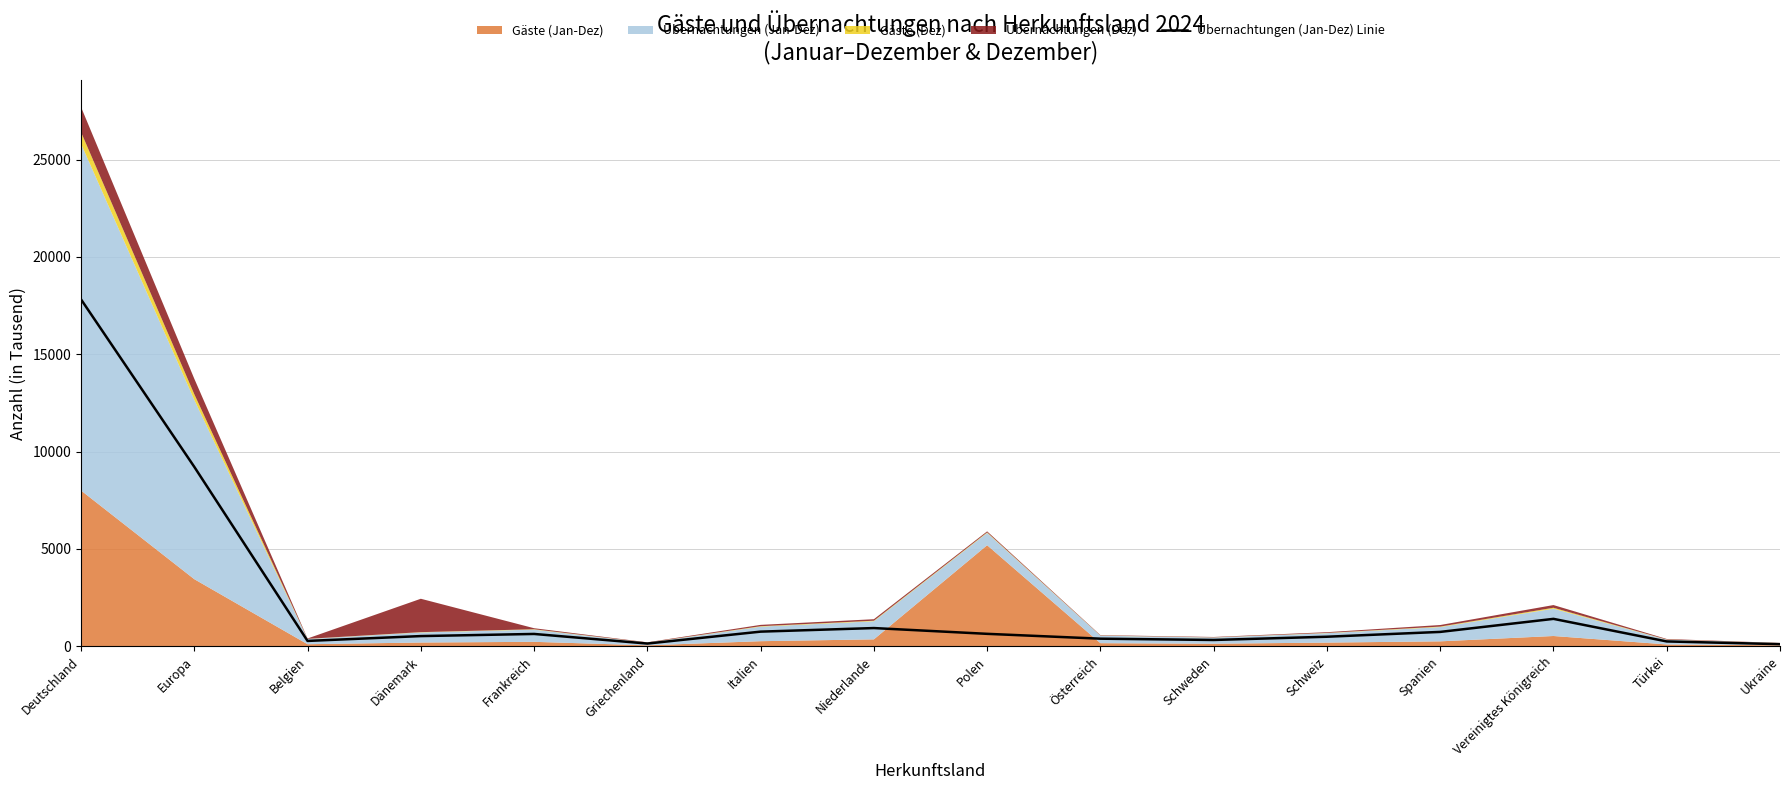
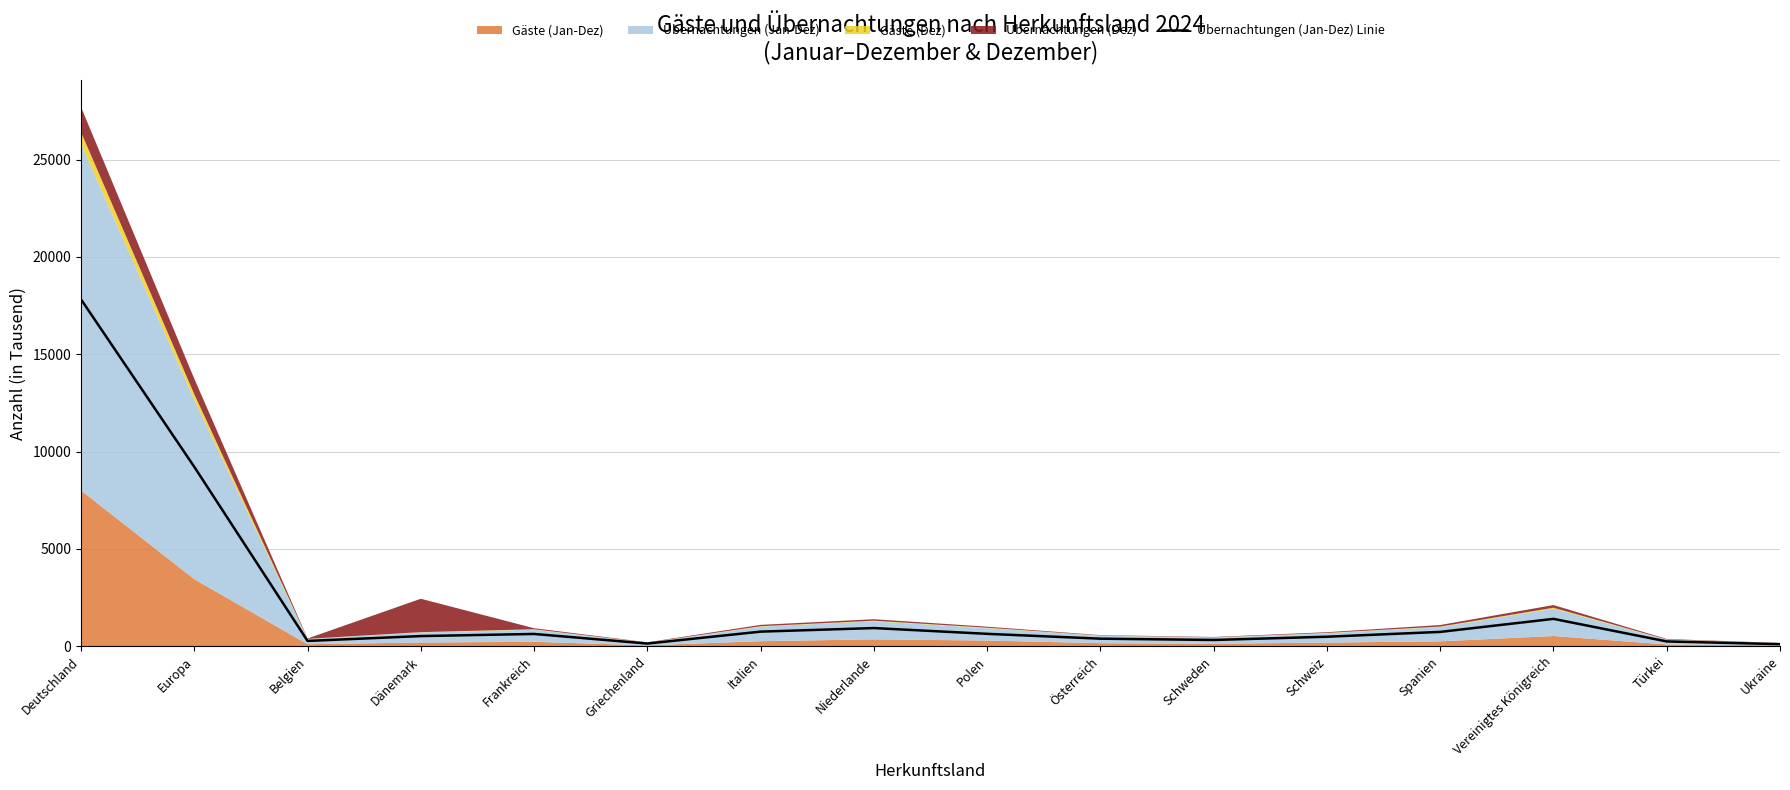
  {
    "Übernachtungen (Jan-Dez) Linie": {
      "Deutschland": 17800,
      "Europa": 9200,
      "Dänemark": 500,
      "Frankreich": 600,
      "Italien": 700,
      "Niederlande": 900,
      "Polen": 600,
      "Österreich": 400,
      "Schweiz": 500,
      "Spanien": 700,
      "Vereinigtes Königreich": 1400
    },
    "Gäste (Jan-Dez)": {
      "Deutschland": 8000,
      "Europa": 3400,
      "Dänemark": 200,
      "Frankreich": 200,
      "Italien": 300,
      "Niederlande": 400,
-     "Polen": 5200,
+     "Polen": 300,
      "Österreich": 200,
      "Schweiz": 200,
      "Spanien": 200,
      "Vereinigtes Königreich": 500
    },
    "Übernachtungen (Jan-Dez)": {
      "Deutschland": 17800,
      "Europa": 9200
    },
    "Gäste (Dez)": {
      "Deutschland": 600,
      "Europa": 300
    },
    "Übernachtungen (Dez)": {
      "Deutschland": 1300,
      "Europa": 800,
      "Dänemark": 1700,
      "Vereinigtes Königreich": 100
    }
  }
